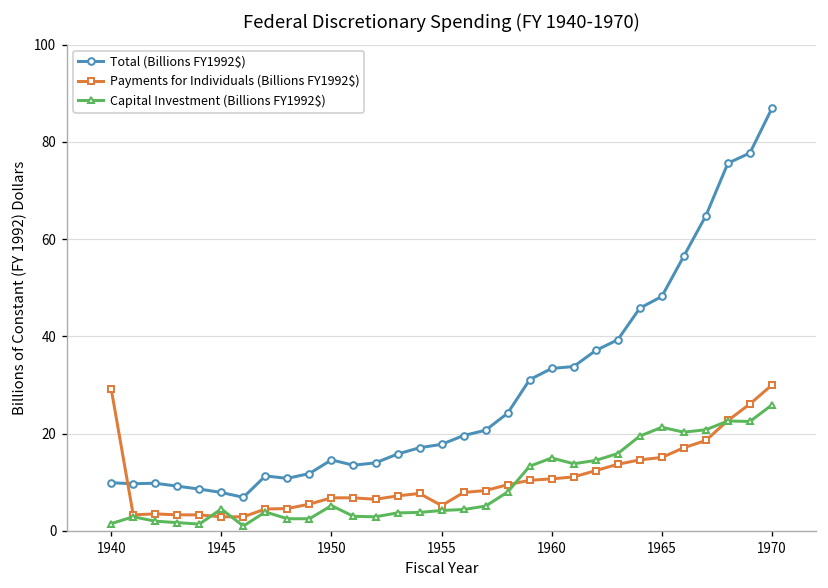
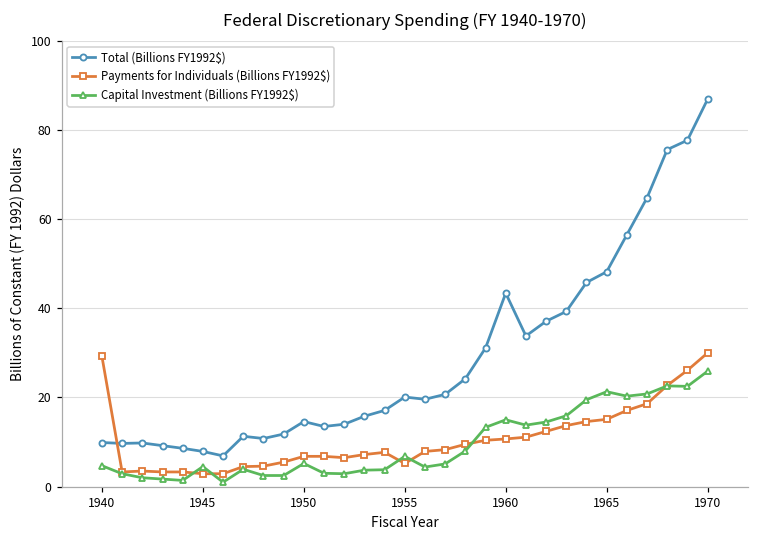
  {
    "Total (Billions FY1992$)": {
      "1940": 10,
      "1945": 8,
      "1950": 15,
-     "1955": 18,
-     "1960": 33,
+     "1955": 20,
+     "1960": 43,
      "1965": 48,
      "1970": 87
    },
    "Payments for Individuals (Billions FY1992$)": {
      "1940": 29,
      "1945": 3,
      "1950": 7,
      "1955": 5,
      "1960": 11,
      "1965": 15,
      "1970": 30
    },
    "Capital Investment (Billions FY1992$)": {
-     "1940": 2,
+     "1940": 5,
      "1945": 5,
      "1950": 5,
-     "1955": 4,
+     "1955": 7,
      "1960": 15,
      "1965": 21,
      "1970": 26
    }
  }
